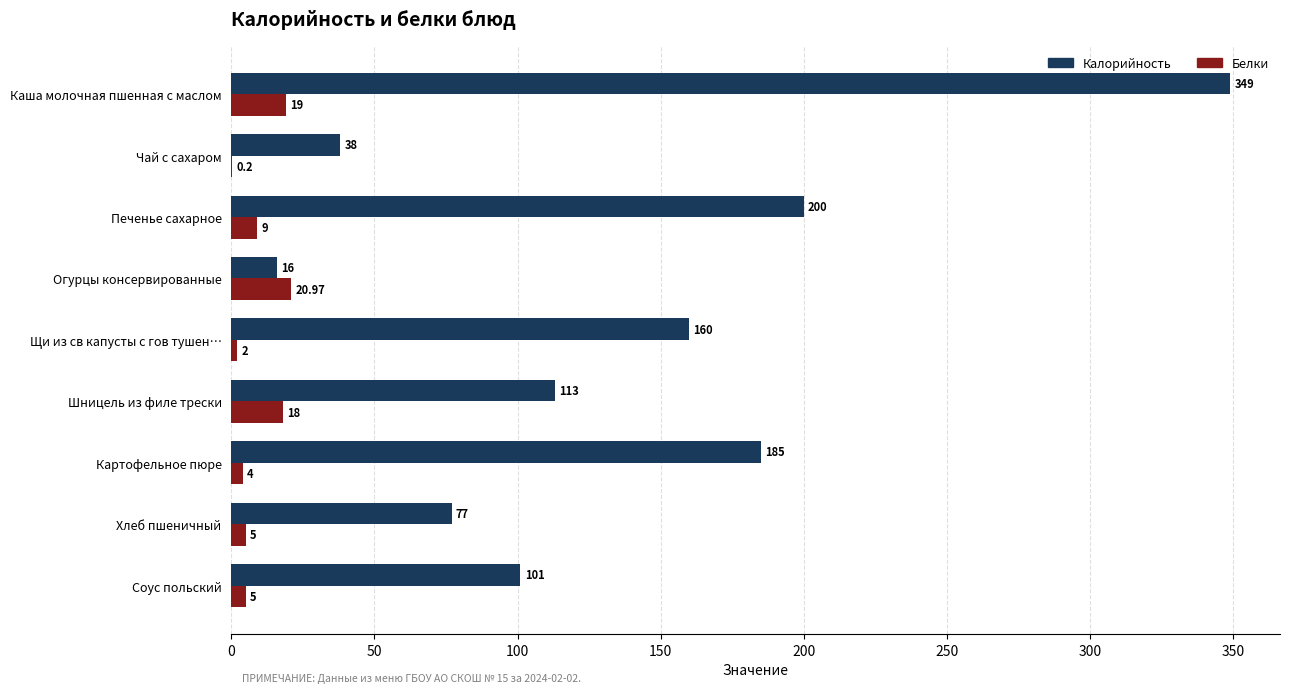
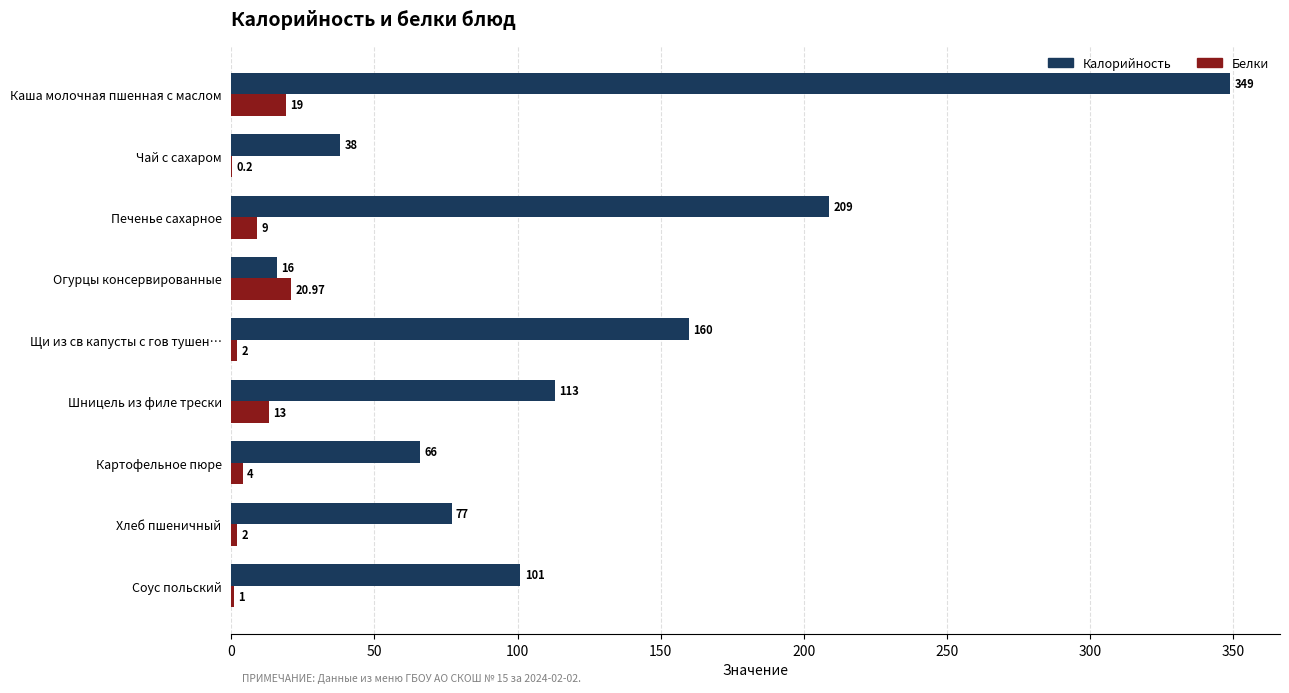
  {
    "Калорийность": {
      "Каша молочная пшенная с маслом": 349,
      "Чай с сахаром": 38,
-     "Печенье сахарное": 200,
+     "Печенье сахарное": 209,
      "Огурцы консервированные": 16,
      "Щи из св капусты с гов тушен…": 160,
      "Шницель из филе трески": 113,
-     "Картофельное пюре": 185,
+     "Картофельное пюре": 66,
      "Хлеб пшеничный": 77,
      "Соус польский": 101
    },
    "Белки": {
      "Каша молочная пшенная с маслом": 19,
      "Чай с сахаром": 0.2,
      "Печенье сахарное": 9,
      "Огурцы консервированные": 20.97,
      "Щи из св капусты с гов тушен…": 2,
-     "Шницель из филе трески": 18,
+     "Шницель из филе трески": 13,
      "Картофельное пюре": 4,
-     "Хлеб пшеничный": 5,
-     "Соус польский": 5
+     "Хлеб пшеничный": 2,
+     "Соус польский": 1
    }
  }
